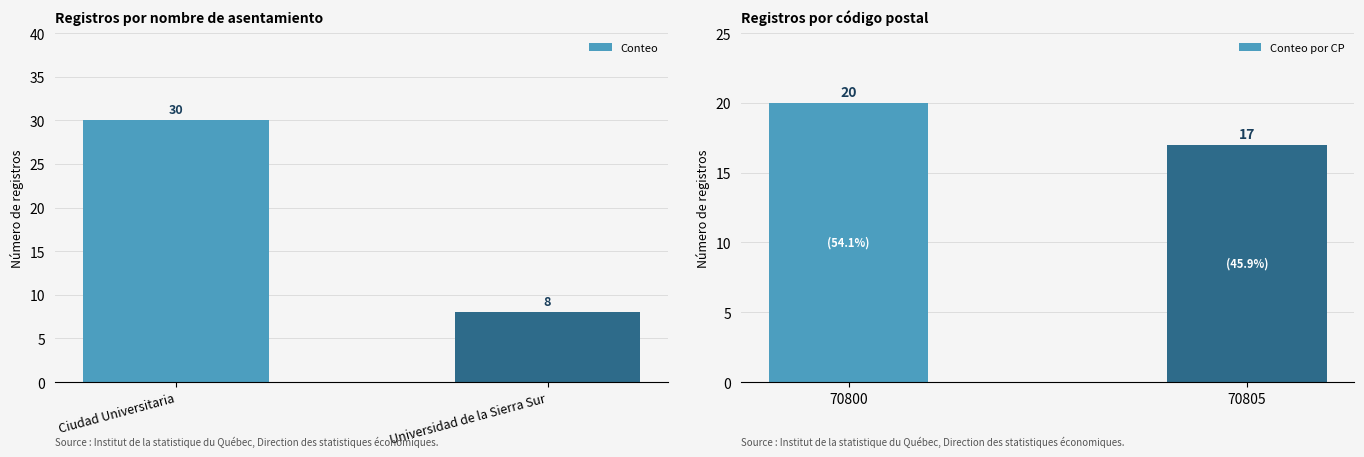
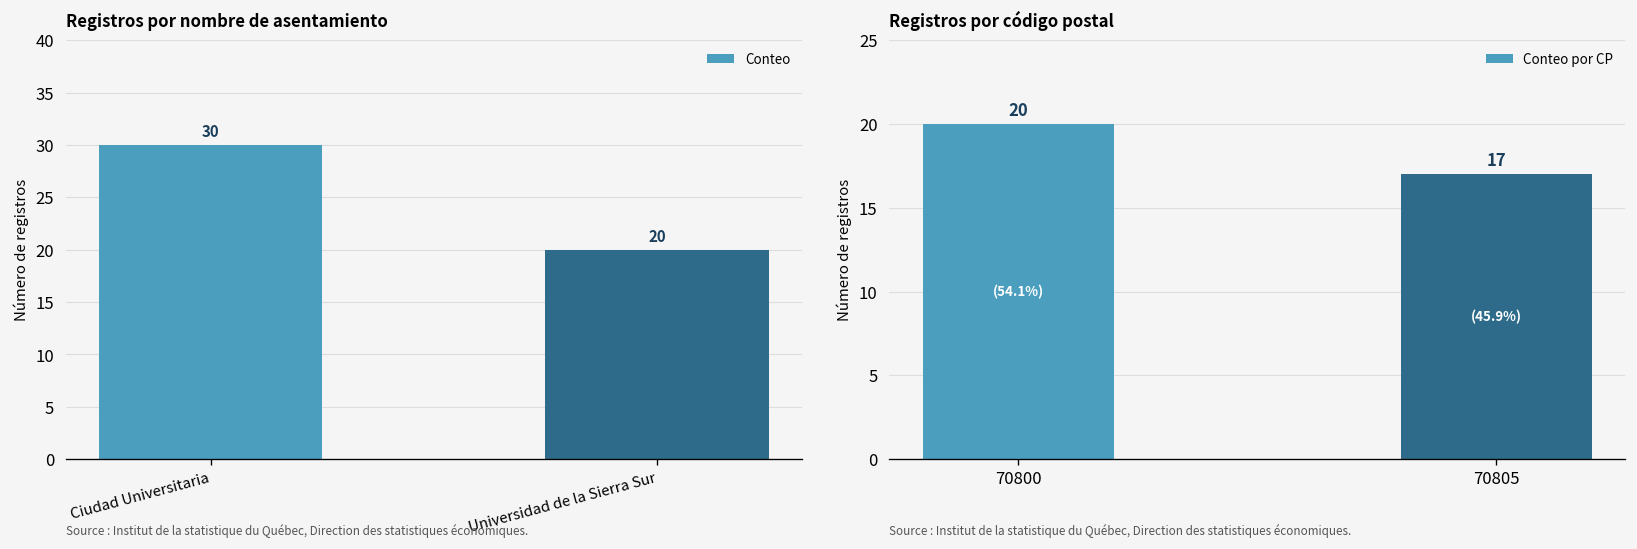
  {
    "Registros por nombre de asentamiento": {
      "Ciudad Universitaria": 30,
-     "Universidad de la Sierra Sur": 8
+     "Universidad de la Sierra Sur": 20
    },
    "Registros por código postal": {
      "70800": 20,
      "70805": 17
    }
  }
